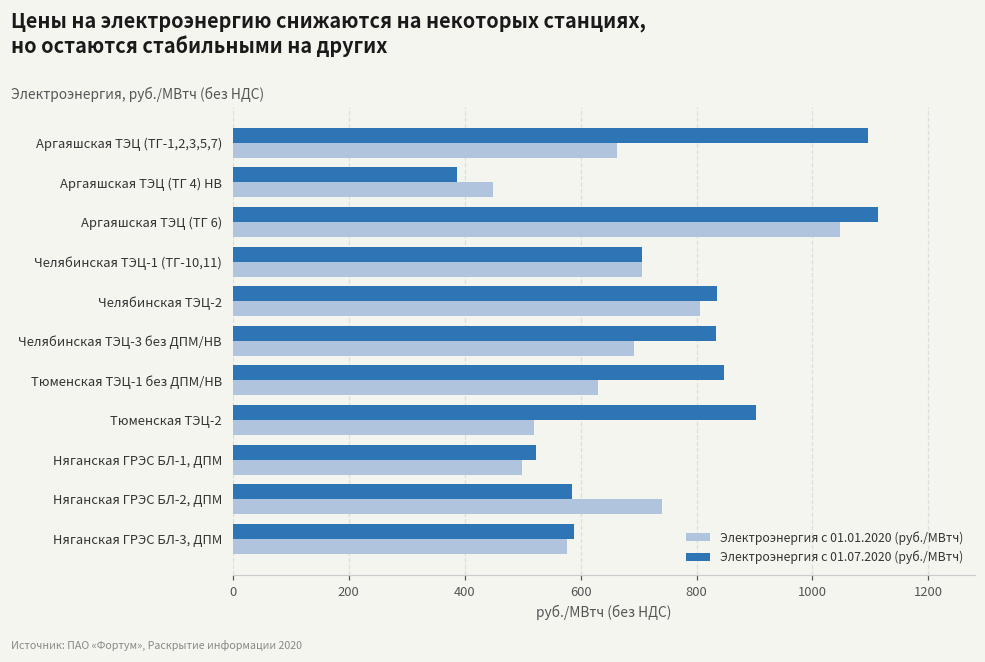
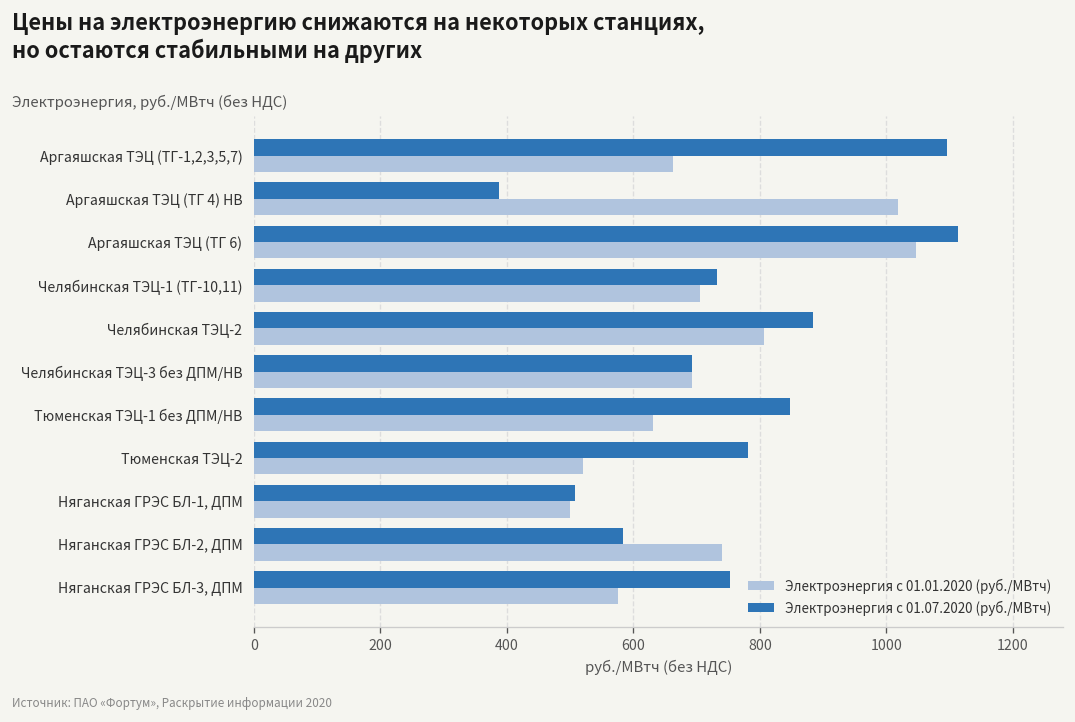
  {
    "Электроэнергия с 01.01.2020 (руб./МВтч)": {
      "Аргаяшская ТЭЦ (ТГ-1,2,3,5,7)": 660,
-     "Аргаяшская ТЭЦ (ТГ 4) НВ": 450,
+     "Аргаяшская ТЭЦ (ТГ 4) НВ": 1020,
      "Аргаяшская ТЭЦ (ТГ 6)": 1050,
      "Челябинская ТЭЦ-1 (ТГ-10,11)": 710,
      "Челябинская ТЭЦ-2": 810,
      "Челябинская ТЭЦ-3 без ДПМ/НВ": 690,
      "Тюменская ТЭЦ-1 без ДПМ/НВ": 630,
      "Тюменская ТЭЦ-2": 520,
      "Няганская ГРЭС БЛ-1, ДПМ": 500,
      "Няганская ГРЭС БЛ-2, ДПМ": 740,
      "Няганская ГРЭС БЛ-3, ДПМ": 580
    },
    "Электроэнергия с 01.07.2020 (руб./МВтч)": {
      "Аргаяшская ТЭЦ (ТГ-1,2,3,5,7)": 1100,
      "Аргаяшская ТЭЦ (ТГ 4) НВ": 390,
      "Аргаяшская ТЭЦ (ТГ 6)": 1110,
-     "Челябинская ТЭЦ-1 (ТГ-10,11)": 710,
-     "Челябинская ТЭЦ-2": 840,
-     "Челябинская ТЭЦ-3 без ДПМ/НВ": 830,
+     "Челябинская ТЭЦ-1 (ТГ-10,11)": 730,
+     "Челябинская ТЭЦ-2": 880,
+     "Челябинская ТЭЦ-3 без ДПМ/НВ": 690,
      "Тюменская ТЭЦ-1 без ДПМ/НВ": 850,
-     "Тюменская ТЭЦ-2": 900,
-     "Няганская ГРЭС БЛ-1, ДПМ": 520,
+     "Тюменская ТЭЦ-2": 780,
+     "Няганская ГРЭС БЛ-1, ДПМ": 510,
      "Няганская ГРЭС БЛ-2, ДПМ": 580,
-     "Няганская ГРЭС БЛ-3, ДПМ": 590
+     "Няганская ГРЭС БЛ-3, ДПМ": 750
    }
  }
